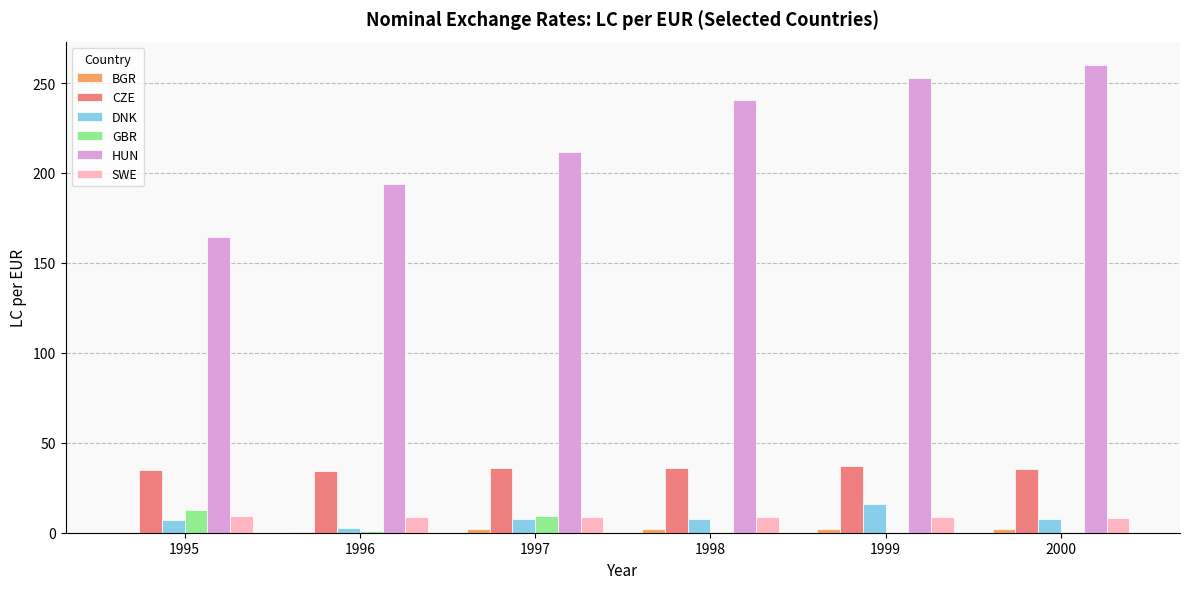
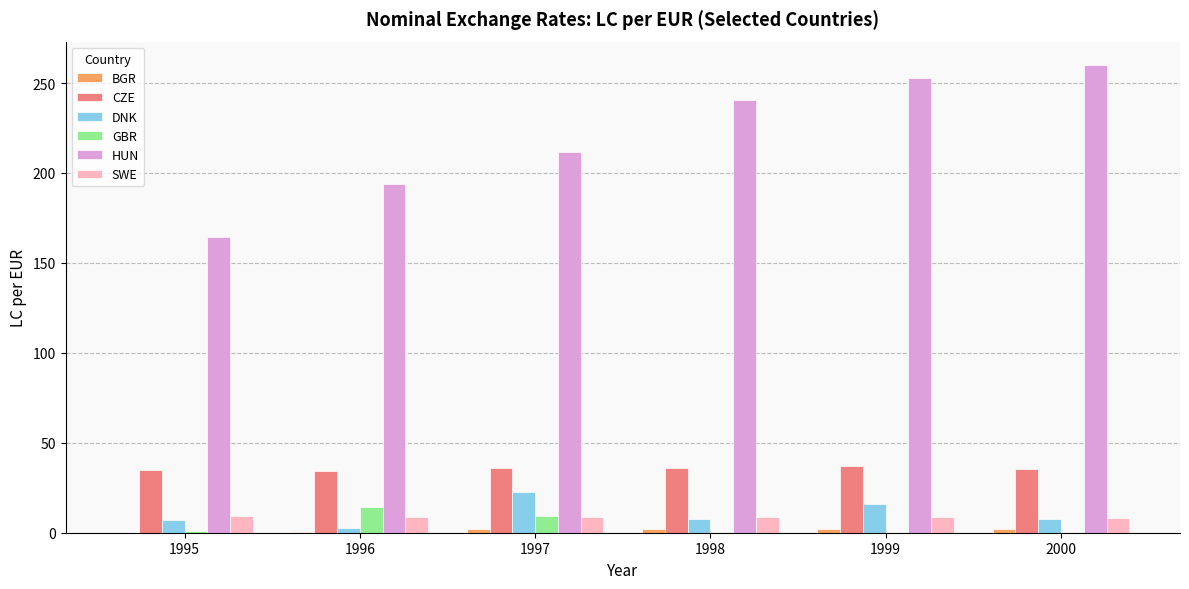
  {
    "DNK": {
      "1995": 7,
      "1996": 3,
-     "1997": 7,
+     "1997": 23,
      "1998": 7,
      "1999": 16,
      "2000": 7
    },
    "GBR": {
-     "1995": 13,
-     "1996": 1,
+     "1995": 1,
+     "1996": 14,
      "1997": 9
    }
  }
